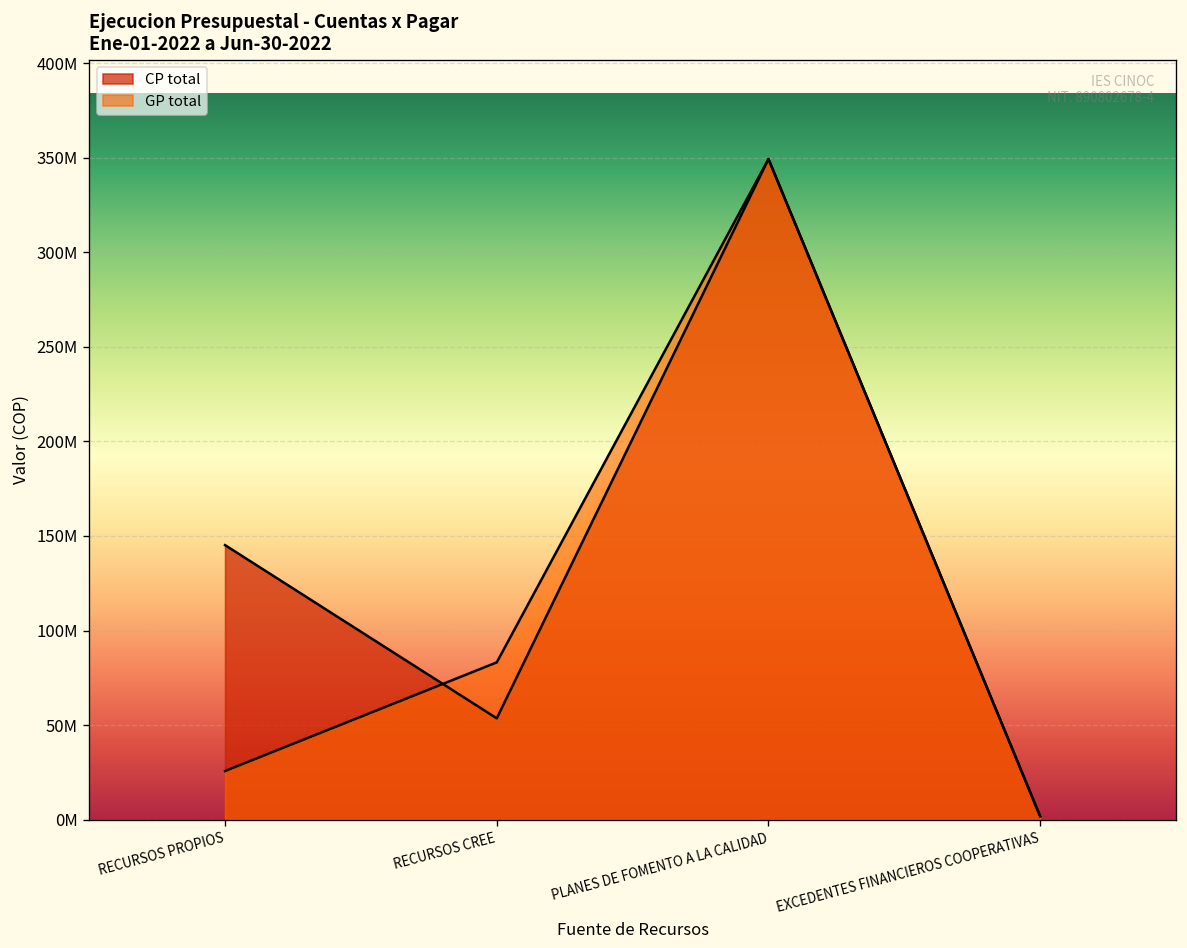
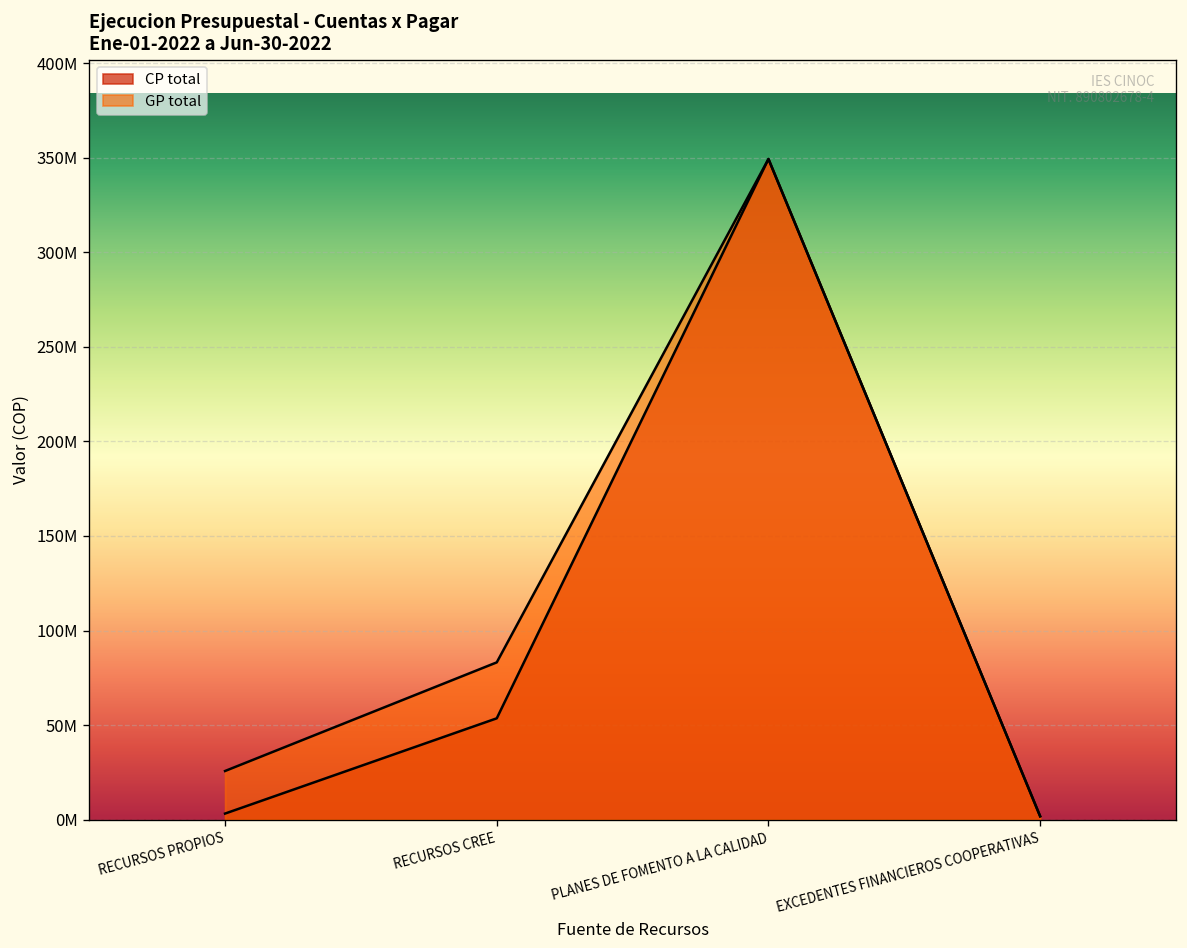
  {
    "CP total": {
-     "RECURSOS PROPIOS": 145000000,
+     "RECURSOS PROPIOS": 3000000,
      "RECURSOS CREE": 54000000
    },
    "GP total": {
      "RECURSOS PROPIOS": 26000000,
      "RECURSOS CREE": 83000000
    }
  }
